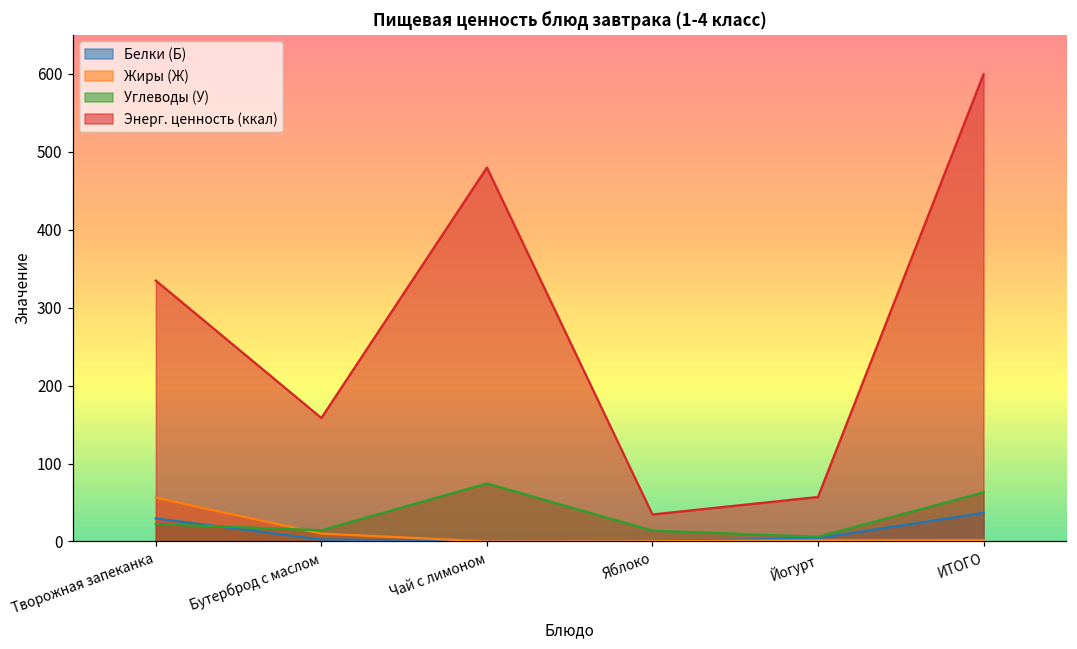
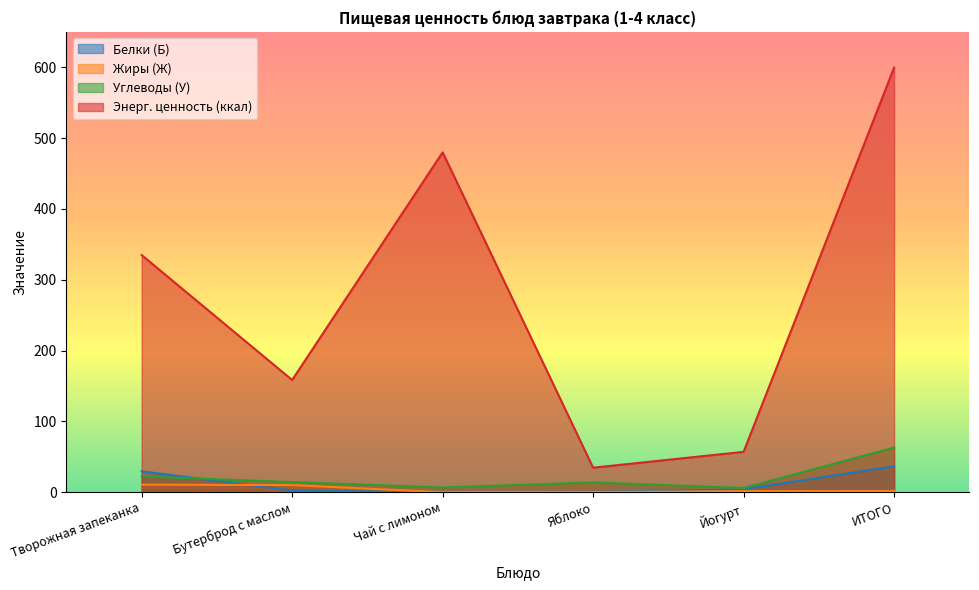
  {
    "Белки (Б)": {
      "Творожная запеканка": 30,
      "Бутерброд с маслом": 0,
      "ИТОГО": 40
    },
    "Жиры (Ж)": {
-     "Творожная запеканка": 60,
+     "Творожная запеканка": 10,
      "Бутерброд с маслом": 10,
      "ИТОГО": 0
    },
    "Углеводы (У)": {
      "Творожная запеканка": 20,
      "Бутерброд с маслом": 10,
-     "Чай с лимоном": 70,
+     "Чай с лимоном": 10,
      "Яблоко": 10,
      "ИТОГО": 60
    },
    "Энерг. ценность (ккал)": {
      "Творожная запеканка": 330,
      "Бутерброд с маслом": 160,
      "Чай с лимоном": 480,
      "Яблоко": 30,
      "Йогурт": 60,
      "ИТОГО": 600
    }
  }
